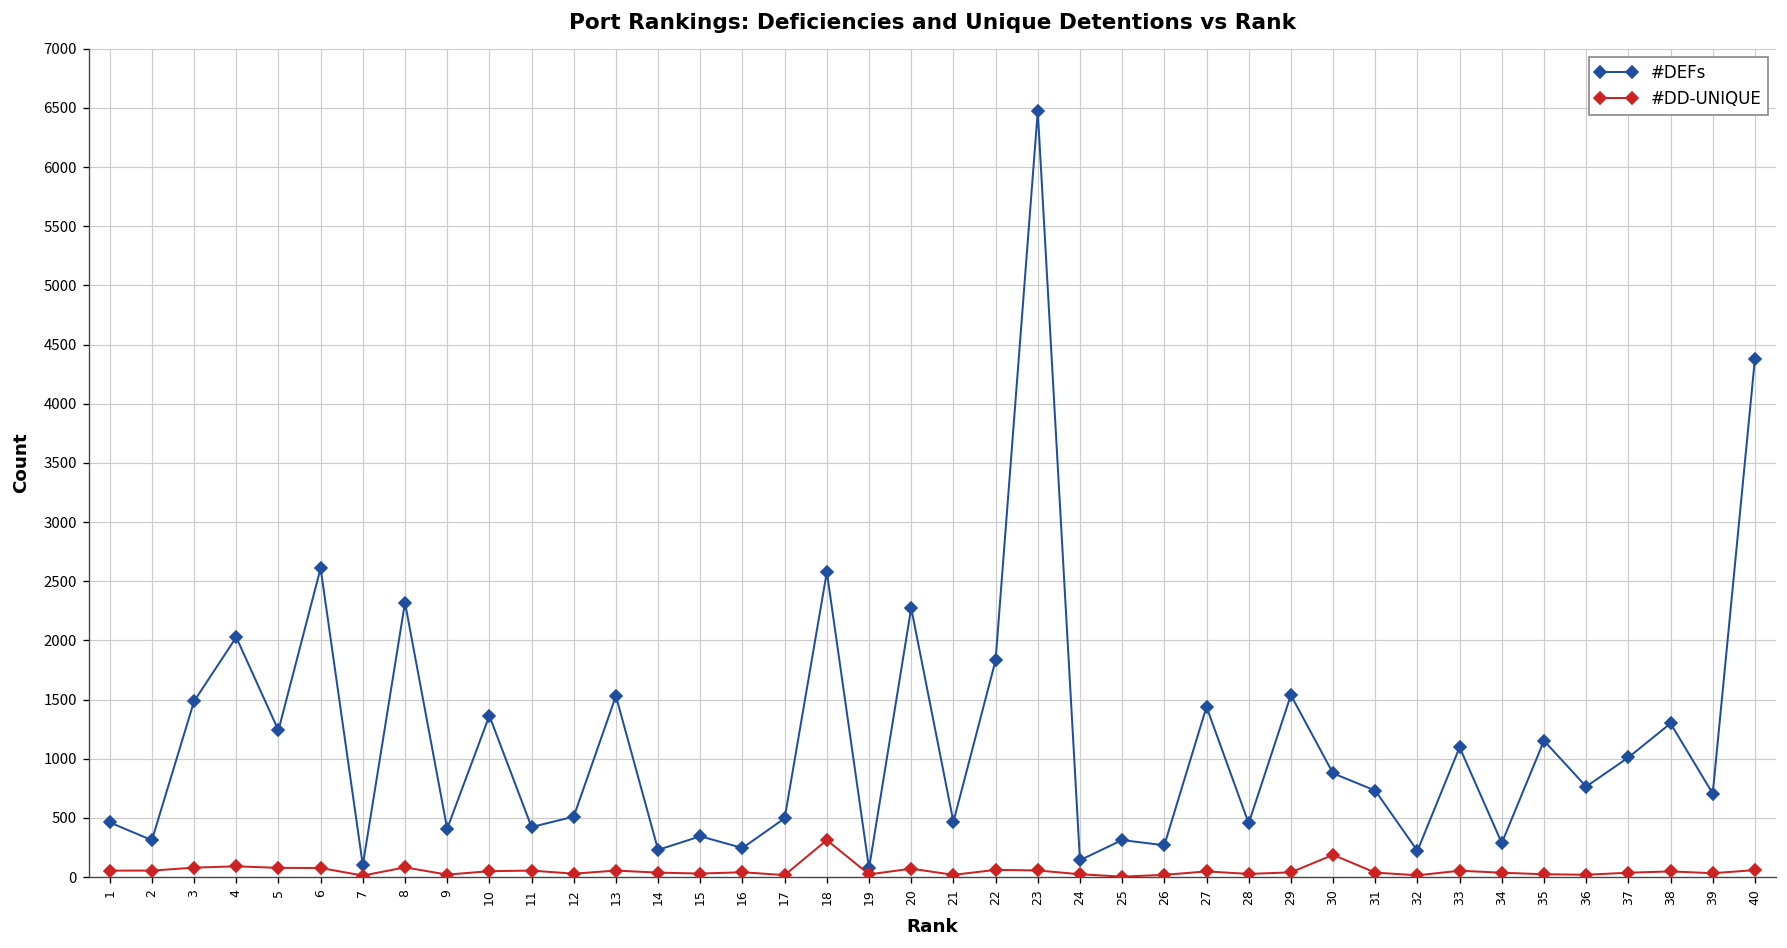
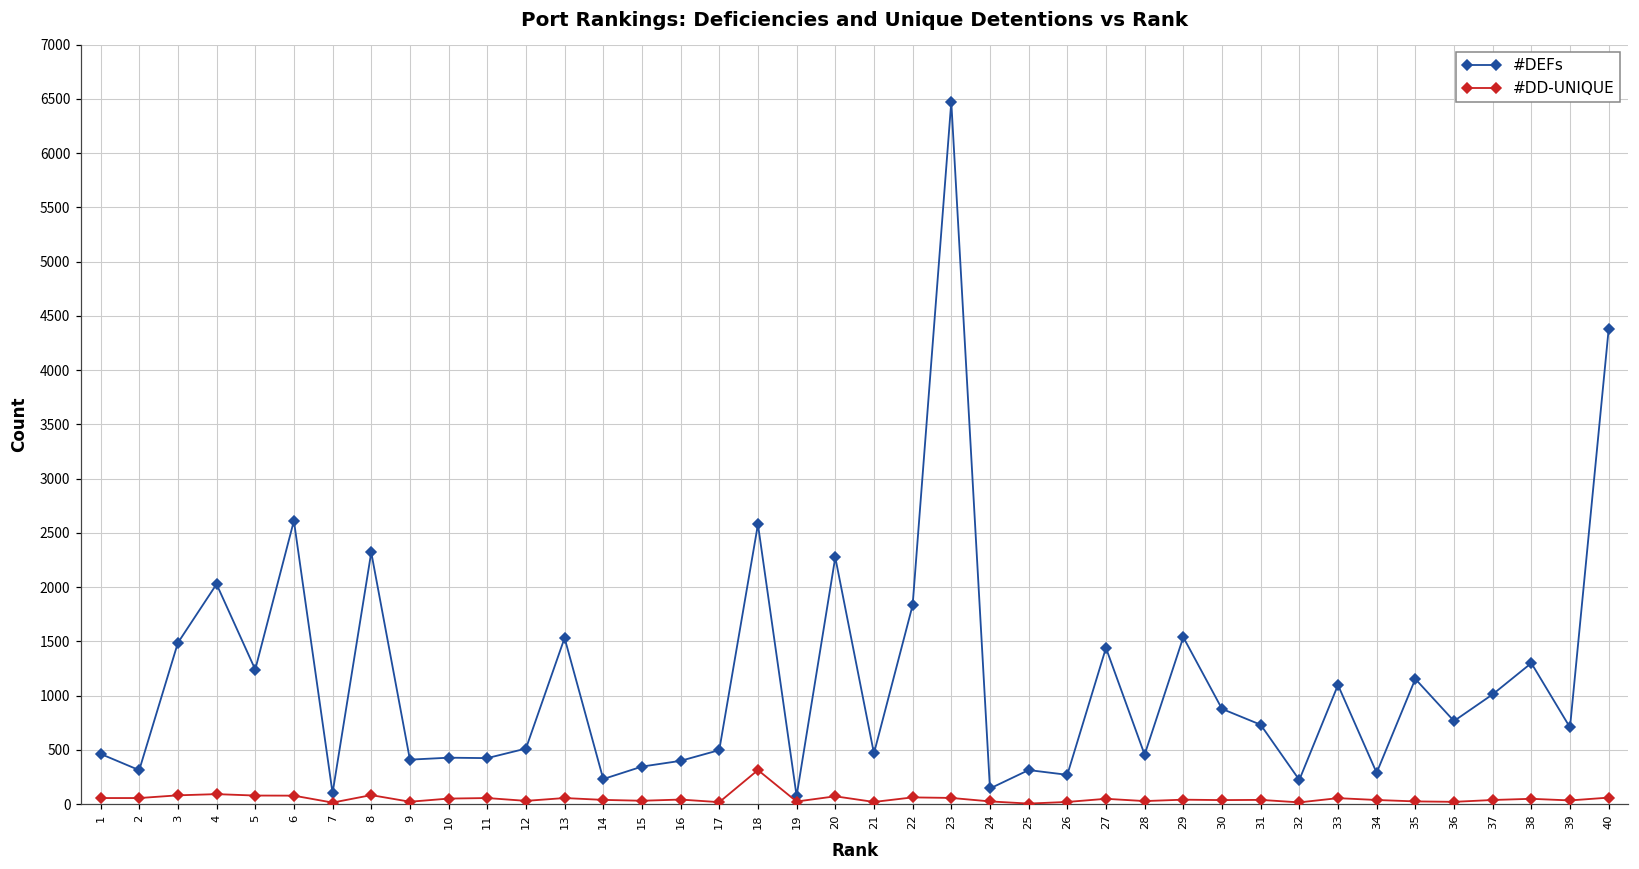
  {
    "#DEFs": {
      "1": 500,
      "2": 300,
      "3": 1500,
      "4": 2000,
      "5": 1200,
      "6": 2600,
      "7": 100,
      "8": 2300,
      "9": 400,
-     "10": 1400,
+     "10": 400,
      "11": 400,
      "12": 500,
      "13": 1500,
      "14": 200,
      "15": 300,
-     "16": 200,
+     "16": 400,
      "17": 500,
      "18": 2600,
      "19": 100,
      "20": 2300,
      "21": 500,
      "22": 1800,
      "23": 6500,
      "24": 100,
      "25": 300,
      "26": 300,
      "27": 1400,
      "28": 500,
      "29": 1500,
      "30": 900,
      "31": 700,
      "32": 200,
      "33": 1100,
      "34": 300,
      "35": 1200,
      "36": 800,
      "37": 1000,
      "38": 1300,
      "39": 700,
      "40": 4400
    },
    "#DD-UNIQUE": {
      "1": 100,
      "2": 100,
      "3": 100,
      "4": 100,
      "5": 100,
      "6": 100,
      "7": 0,
      "8": 100,
      "9": 0,
      "10": 100,
      "11": 100,
      "12": 0,
      "13": 100,
      "14": 0,
      "15": 0,
      "16": 0,
      "17": 0,
      "18": 300,
      "19": 0,
      "20": 100,
      "21": 0,
      "22": 100,
      "23": 100,
      "24": 0,
      "25": 0,
      "26": 0,
      "27": 0,
      "28": 0,
      "29": 0,
-     "30": 200,
+     "30": 0,
      "31": 0,
      "32": 0,
      "33": 100,
      "34": 0,
      "35": 0,
      "36": 0,
      "37": 0,
      "38": 0,
      "39": 0,
      "40": 100
    }
  }
